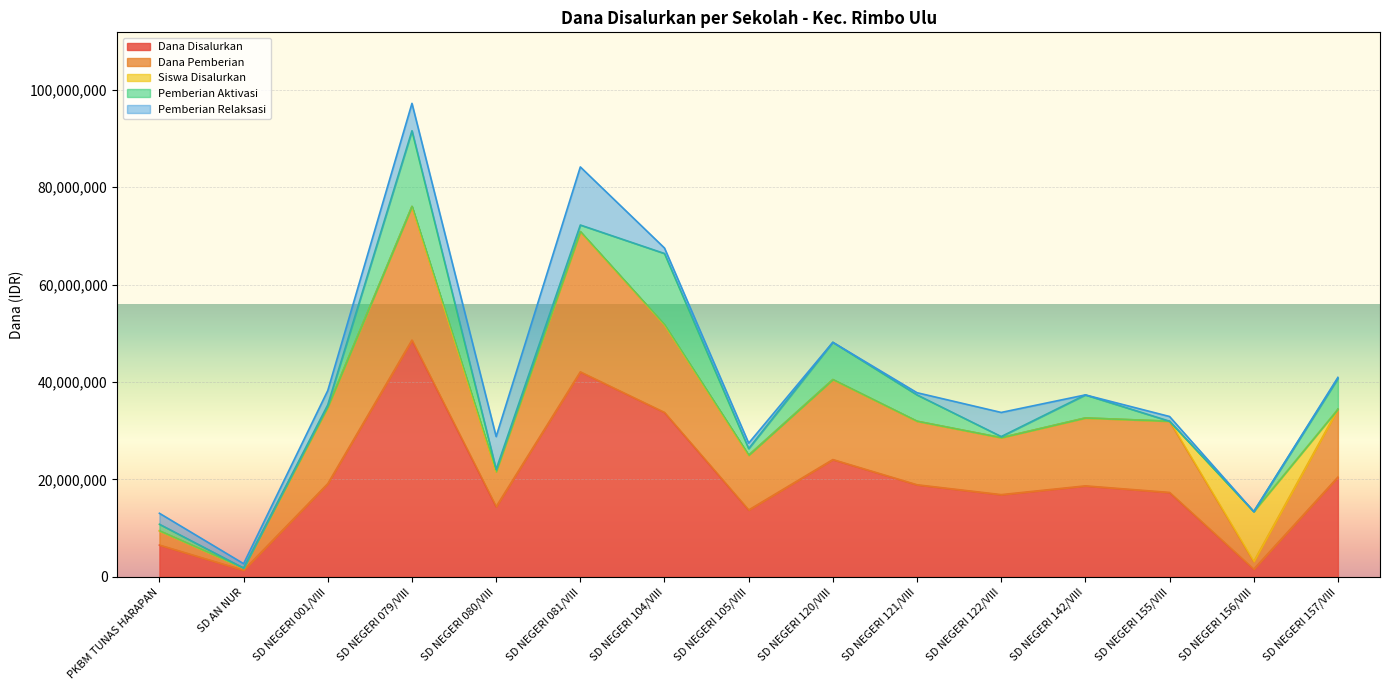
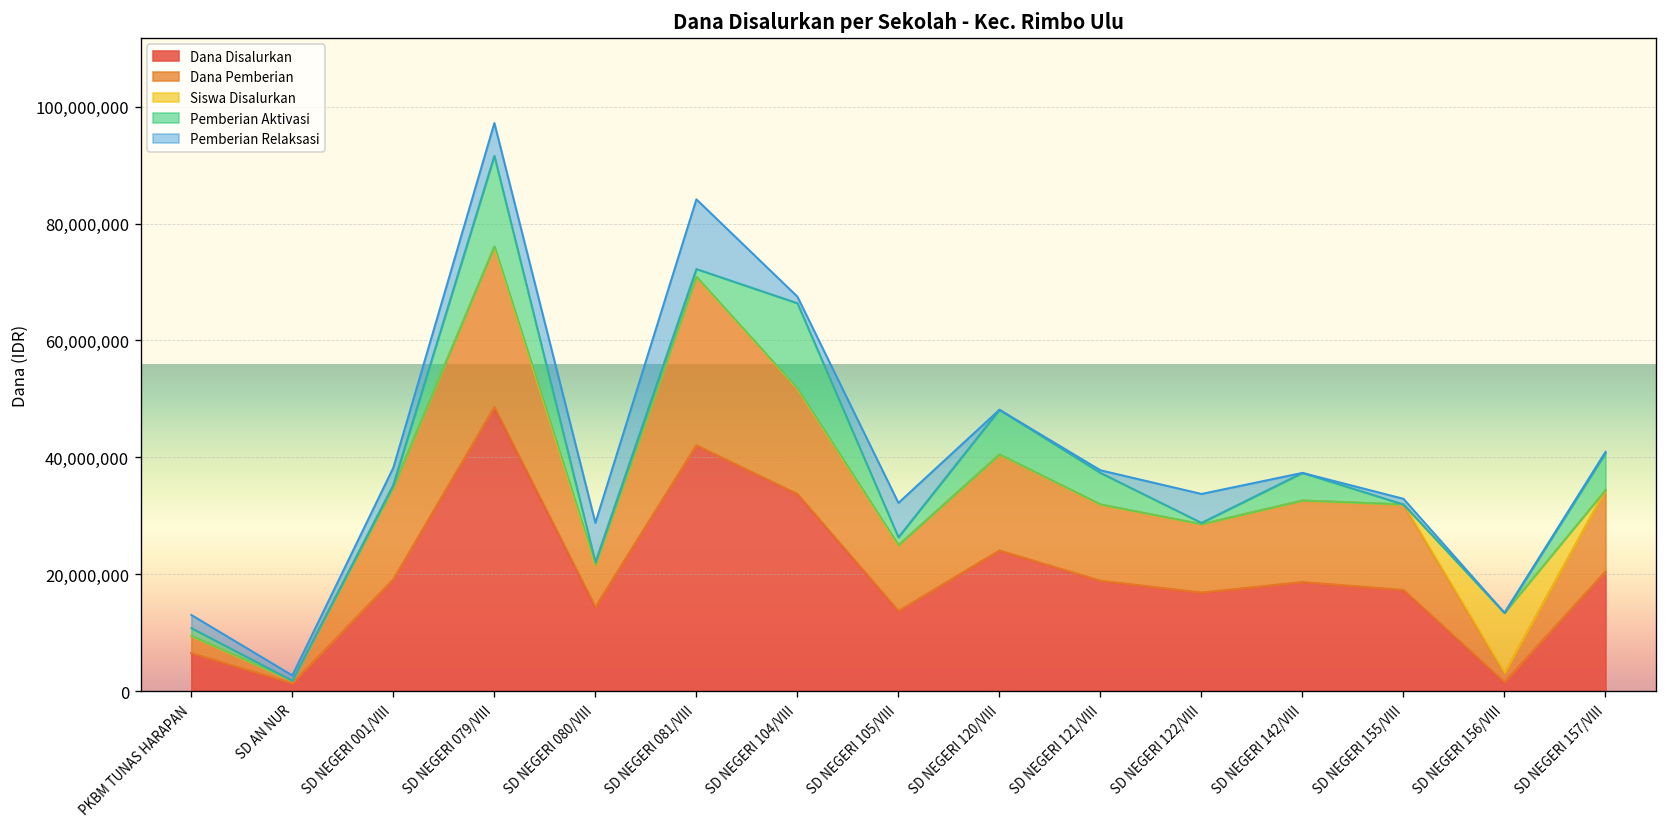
  {
    "Pemberian Aktivasi": {
      "PKBM TUNAS HARAPAN": "1,000,000",
      "SD NEGERI 079/VIII": "16,000,000",
      "SD NEGERI 081/VIII": "1,000,000",
      "SD NEGERI 104/VIII": "15,000,000",
      "SD NEGERI 105/VIII": "1,000,000"
    },
    "Pemberian Relaksasi": {
      "PKBM TUNAS HARAPAN": "2,000,000",
      "SD AN NUR": "1,000,000",
      "SD NEGERI 001/VIII": "3,000,000",
      "SD NEGERI 079/VIII": "6,000,000",
      "SD NEGERI 080/VIII": "7,000,000",
      "SD NEGERI 081/VIII": "12,000,000",
      "SD NEGERI 104/VIII": "1,000,000",
-     "SD NEGERI 105/VIII": "1,000,000",
+     "SD NEGERI 105/VIII": "6,000,000",
      "SD NEGERI 122/VIII": "5,000,000",
      "SD NEGERI 155/VIII": "1,000,000"
    }
  }
